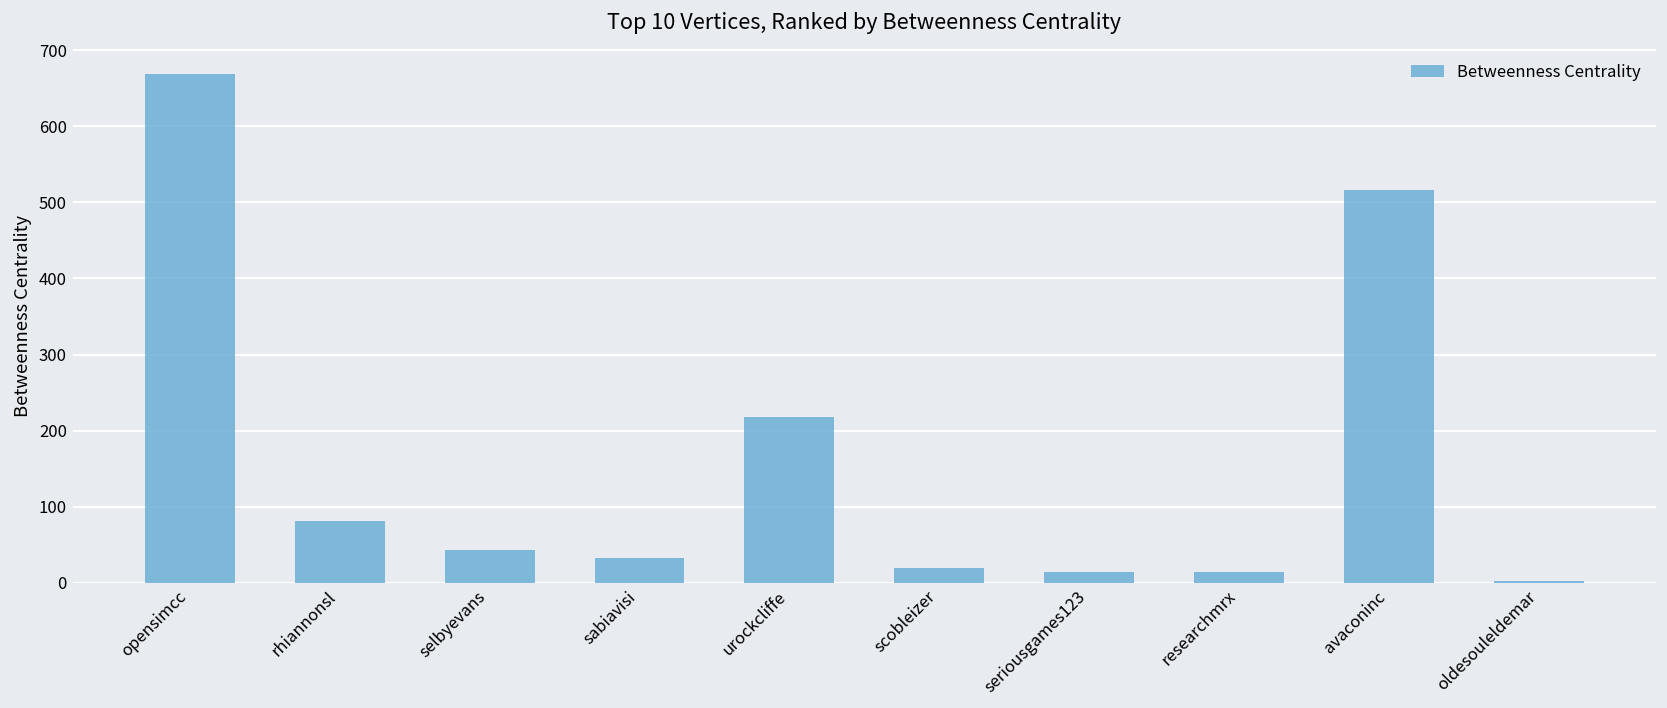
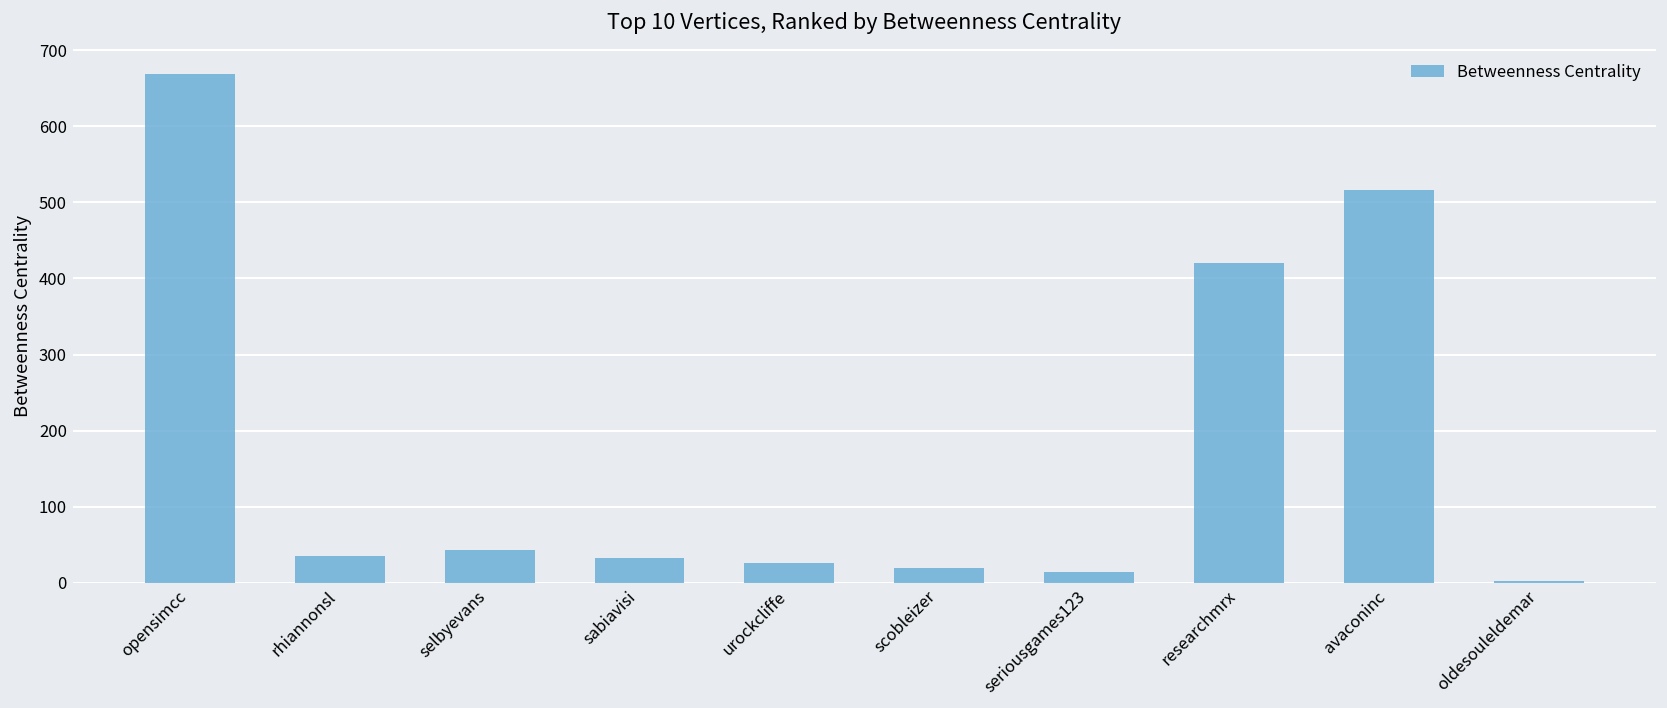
  {
    "opensimcc": 670,
-   "rhiannonsl": 80,
+   "rhiannonsl": 30,
    "selbyevans": 40,
    "sabiavisi": 30,
-   "urockcliffe": 220,
+   "urockcliffe": 30,
    "scobleizer": 20,
    "seriousgames123": 10,
-   "researchmrx": 10,
+   "researchmrx": 420,
    "avaconinc": 520
  }
